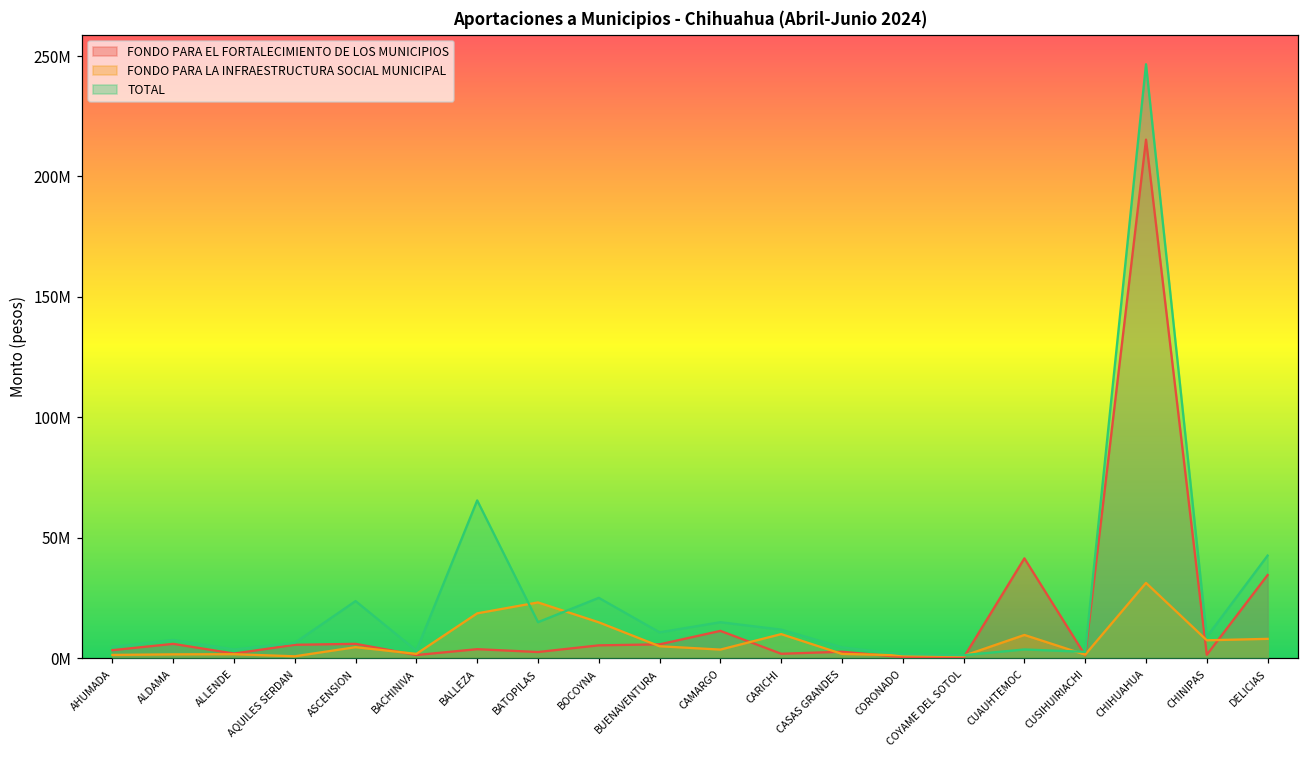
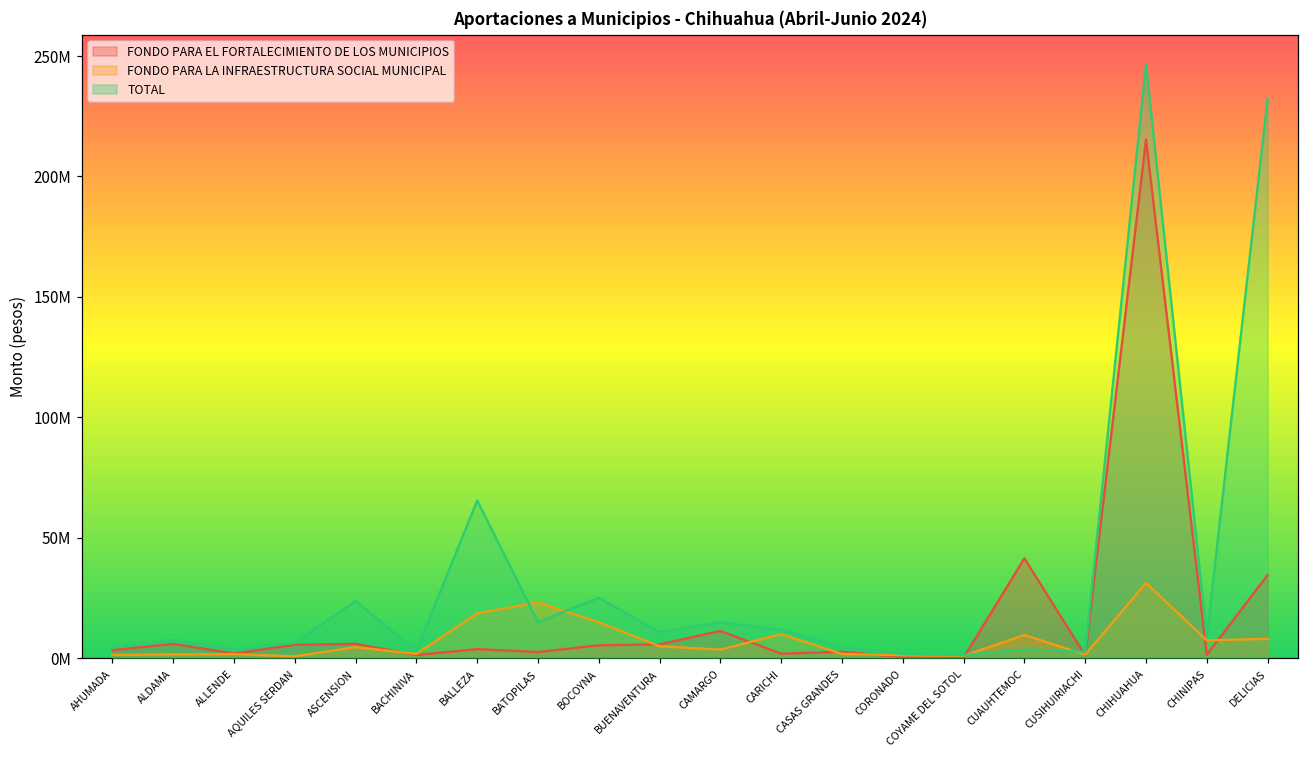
  {
    "TOTAL": {
      "AHUMADA": 5000000,
      "ALDAMA": 8000000,
      "ALLENDE": 4000000,
      "ASCENSION": 24000000,
      "BACHINIVA": 3000000,
      "BALLEZA": 66000000,
      "BATOPILAS": 15000000,
      "BOCOYNA": 25000000,
      "BUENAVENTURA": 11000000,
      "CAMARGO": 15000000,
      "CARICHI": 12000000,
      "CASAS GRANDES": 5000000,
      "CUAUHTEMOC": 4000000,
      "CHIHUAHUA": 247000000,
      "CHINIPAS": 9000000,
-     "DELICIAS": 43000000
+     "DELICIAS": 232000000
    }
  }
